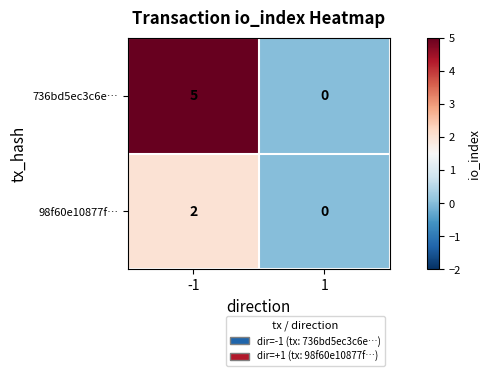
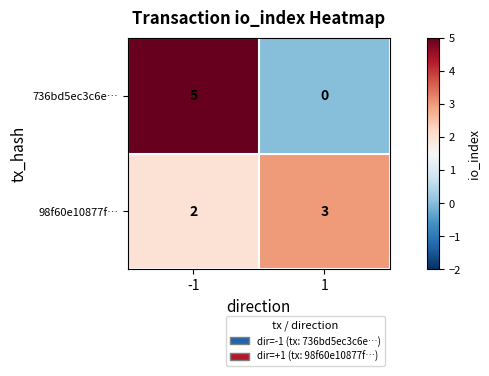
  {
    "736bd5ec3c6e…": {
      "-1": 5,
      "1": 0
    },
    "98f60e10877f…": {
      "-1": 2,
-     "1": 0
+     "1": 3
    }
  }
